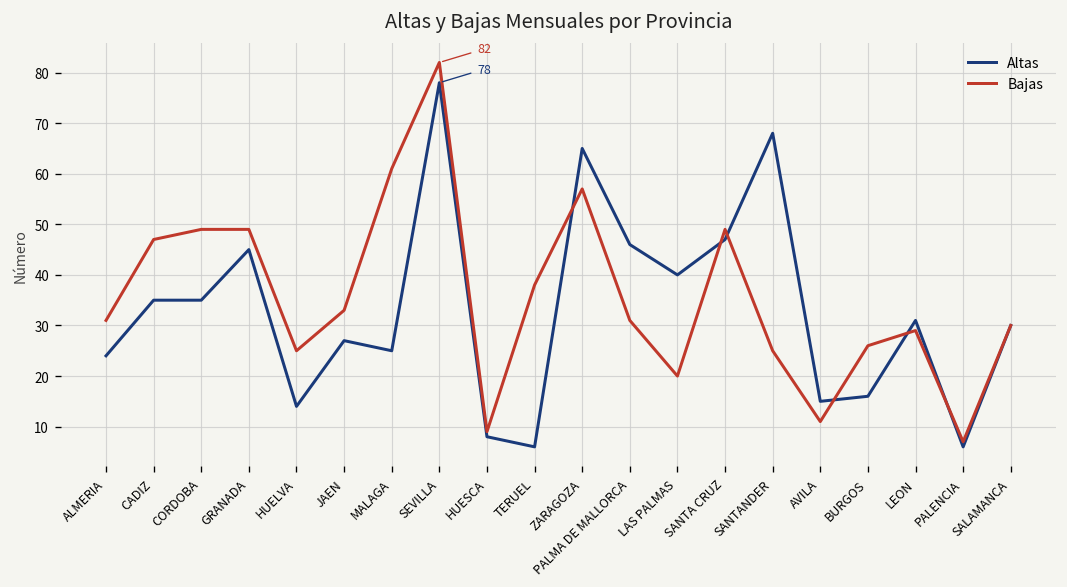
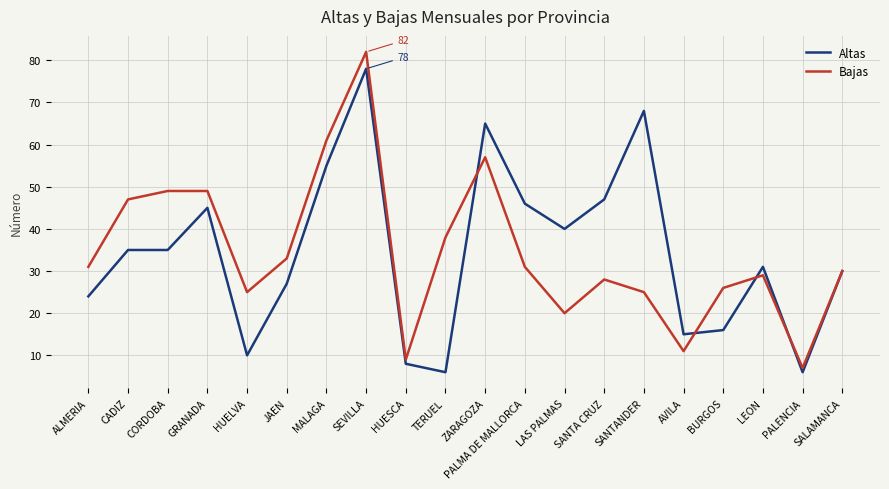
  {
    "Altas": {
      "ALMERIA": 24,
      "CADIZ": 35,
      "CORDOBA": 35,
      "GRANADA": 45,
-     "HUELVA": 14,
+     "HUELVA": 10,
      "JAEN": 27,
-     "MALAGA": 25,
+     "MALAGA": 55,
      "HUESCA": 8,
      "TERUEL": 6,
      "ZARAGOZA": 65,
      "PALMA DE MALLORCA": 46,
      "LAS PALMAS": 40,
      "SANTA CRUZ": 47,
      "SANTANDER": 68,
      "AVILA": 15,
      "BURGOS": 16,
      "LEON": 31,
      "PALENCIA": 6
    },
    "Bajas": {
      "ALMERIA": 31,
      "CADIZ": 47,
      "CORDOBA": 49,
      "GRANADA": 49,
      "HUELVA": 25,
      "JAEN": 33,
      "MALAGA": 61,
      "HUESCA": 9,
      "TERUEL": 38,
      "ZARAGOZA": 57,
      "PALMA DE MALLORCA": 31,
      "LAS PALMAS": 20,
-     "SANTA CRUZ": 49,
+     "SANTA CRUZ": 28,
      "SANTANDER": 25,
      "AVILA": 11,
      "BURGOS": 26,
      "LEON": 29,
      "PALENCIA": 7
    }
  }
